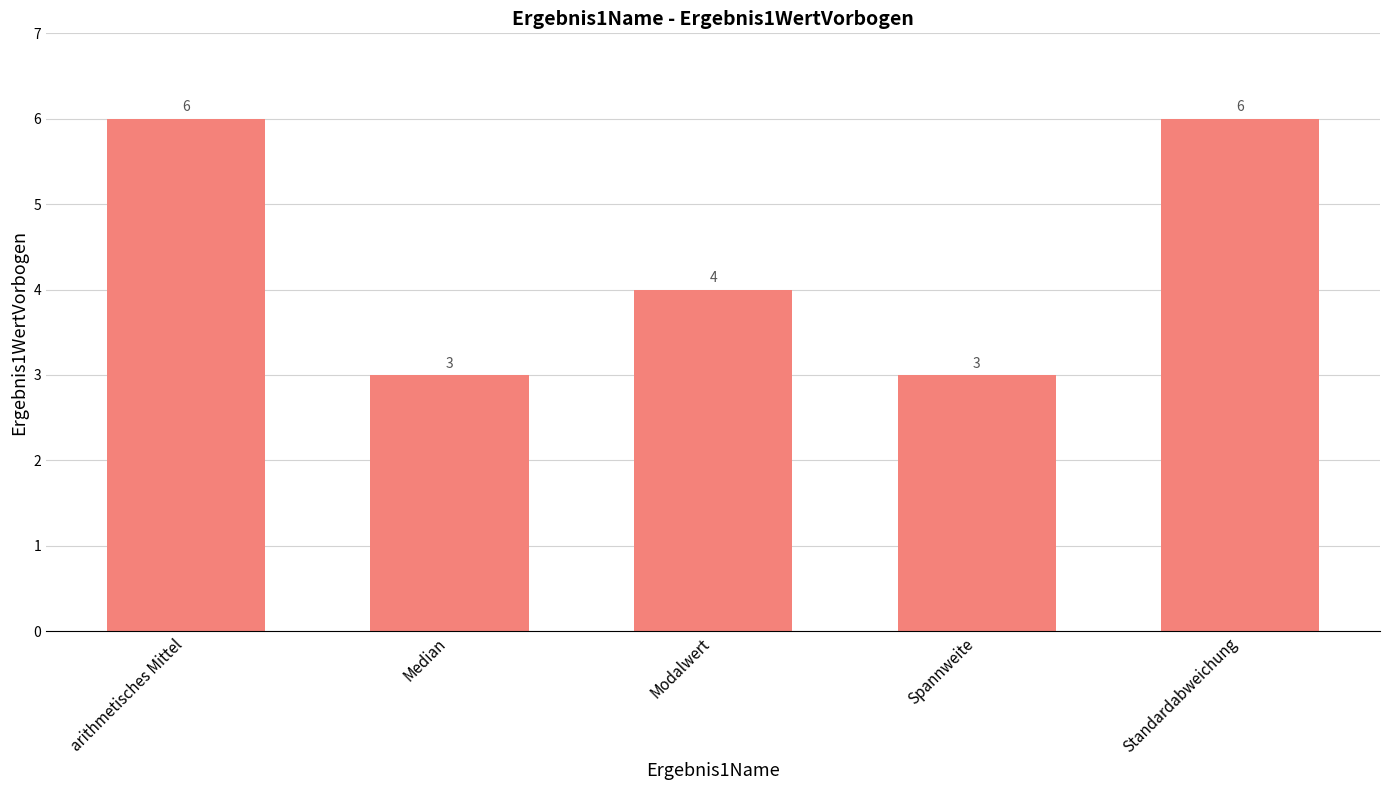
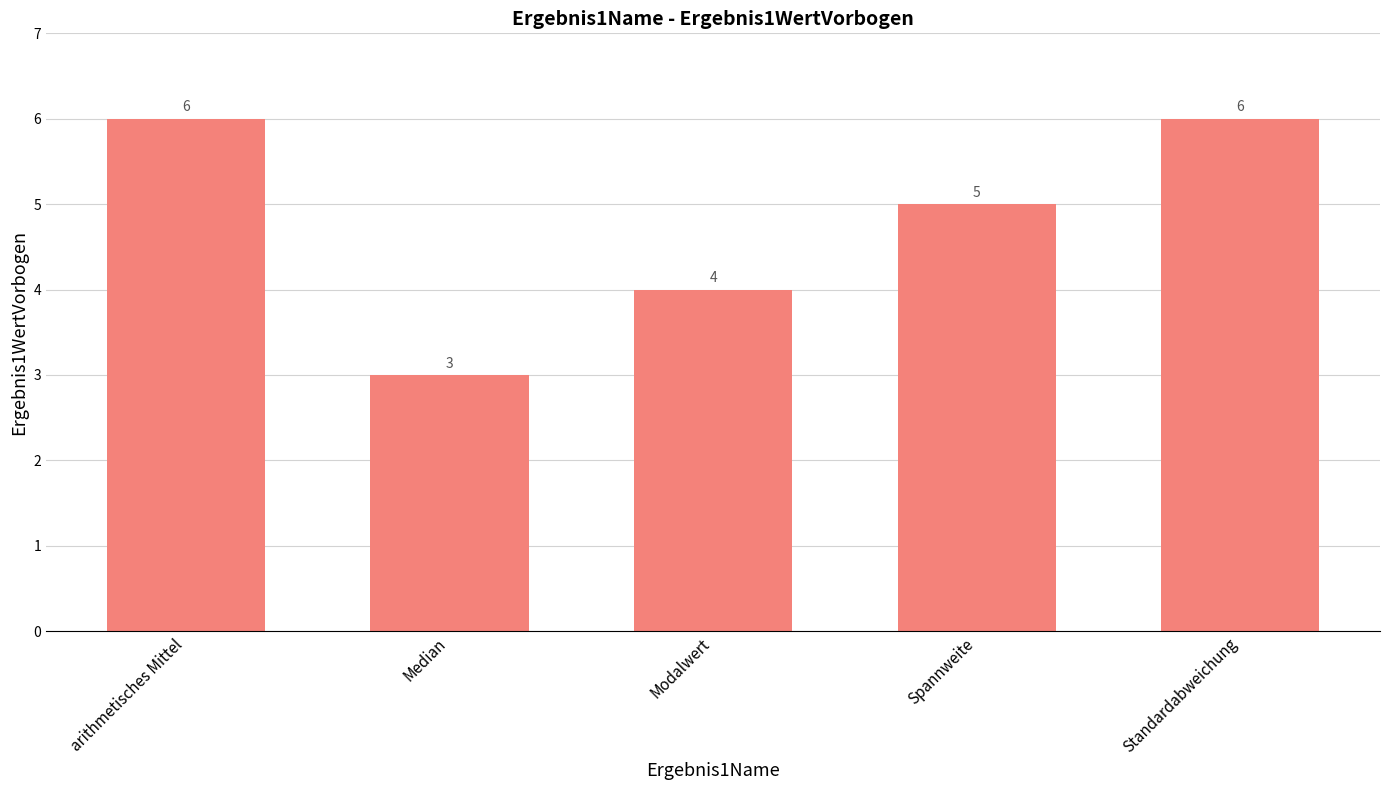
  {
    "arithmetisches Mittel": 6,
    "Median": 3,
    "Modalwert": 4,
-   "Spannweite": 3,
+   "Spannweite": 5,
    "Standardabweichung": 6
  }
